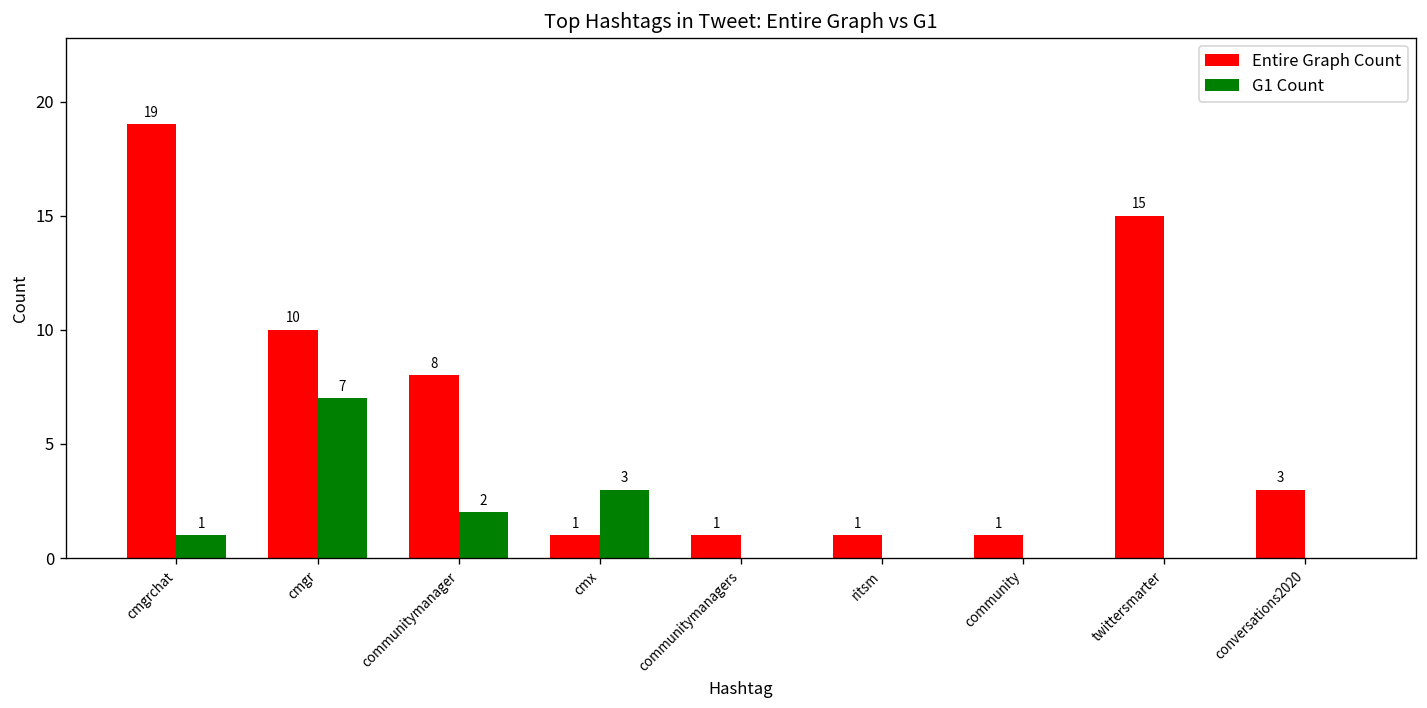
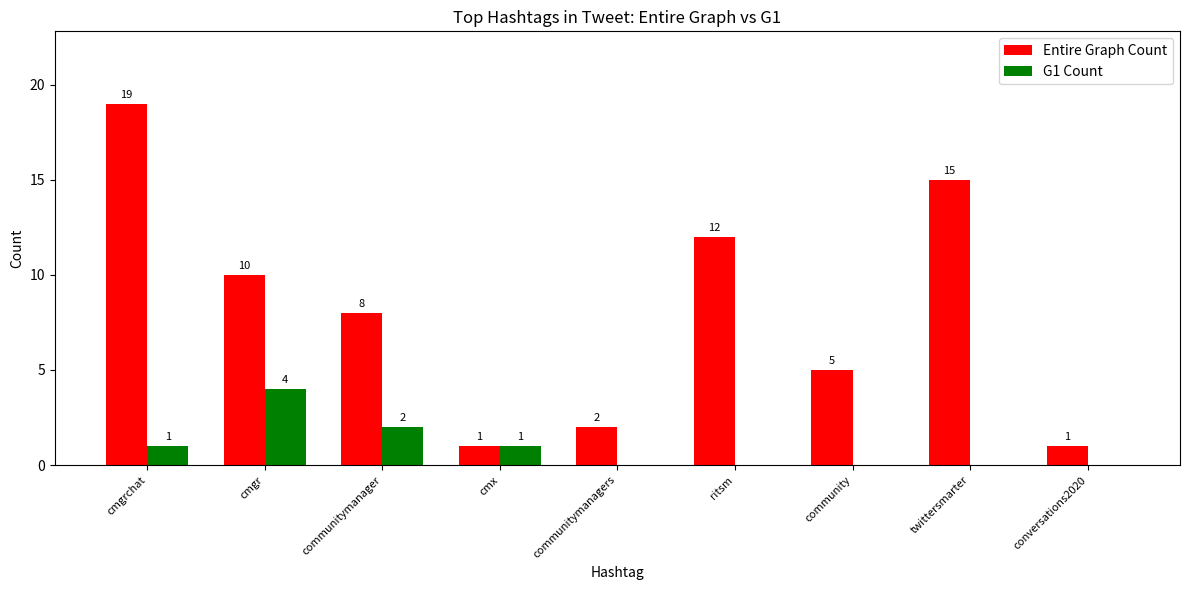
  {
    "Entire Graph Count": {
      "cmgrchat": 19,
      "cmgr": 10,
      "communitymanager": 8,
      "cmx": 1,
-     "communitymanagers": 1,
-     "ritsm": 1,
-     "community": 1,
+     "communitymanagers": 2,
+     "ritsm": 12,
+     "community": 5,
      "twittersmarter": 15,
-     "conversations2020": 3
+     "conversations2020": 1
    },
    "G1 Count": {
      "cmgrchat": 1,
-     "cmgr": 7,
+     "cmgr": 4,
      "communitymanager": 2,
-     "cmx": 3
+     "cmx": 1
    }
  }
